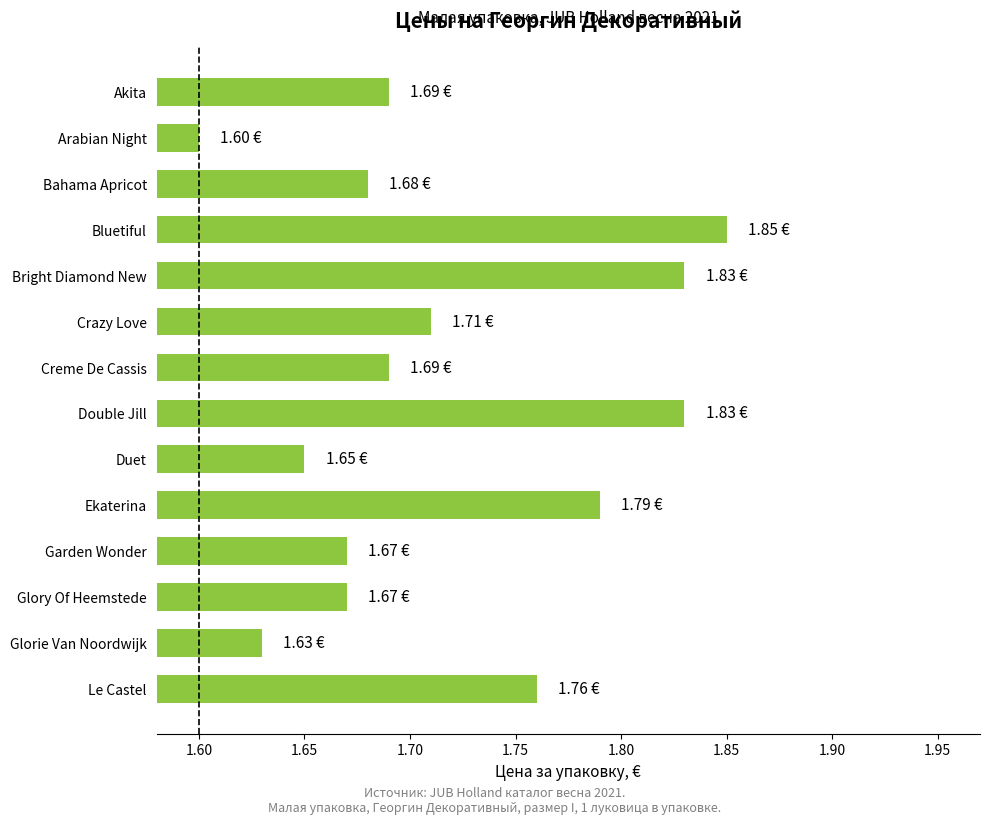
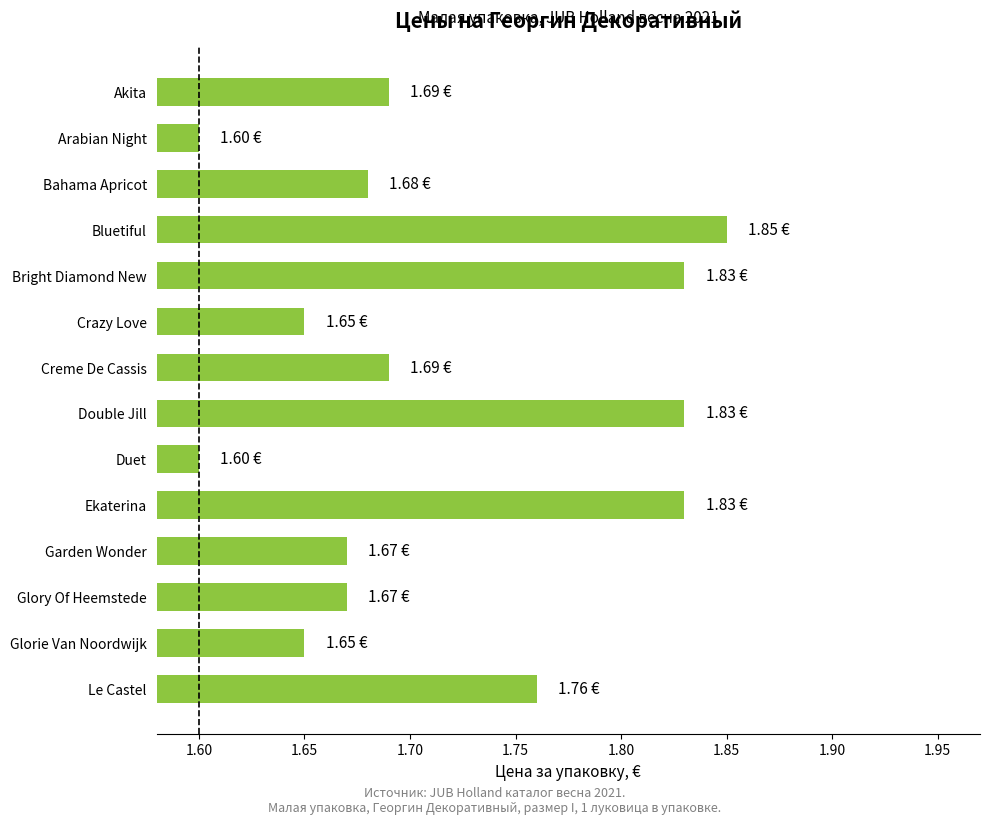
  {
    "Akita": 1.69,
    "Arabian Night": 1.60,
    "Bahama Apricot": 1.68,
    "Bluetiful": 1.85,
    "Bright Diamond New": 1.83,
-   "Crazy Love": 1.71,
+   "Crazy Love": 1.65,
    "Creme De Cassis": 1.69,
    "Double Jill": 1.83,
-   "Duet": 1.65,
-   "Ekaterina": 1.79,
+   "Duet": 1.60,
+   "Ekaterina": 1.83,
    "Garden Wonder": 1.67,
    "Glory Of Heemstede": 1.67,
-   "Glorie Van Noordwijk": 1.63,
+   "Glorie Van Noordwijk": 1.65,
    "Le Castel": 1.76
  }
